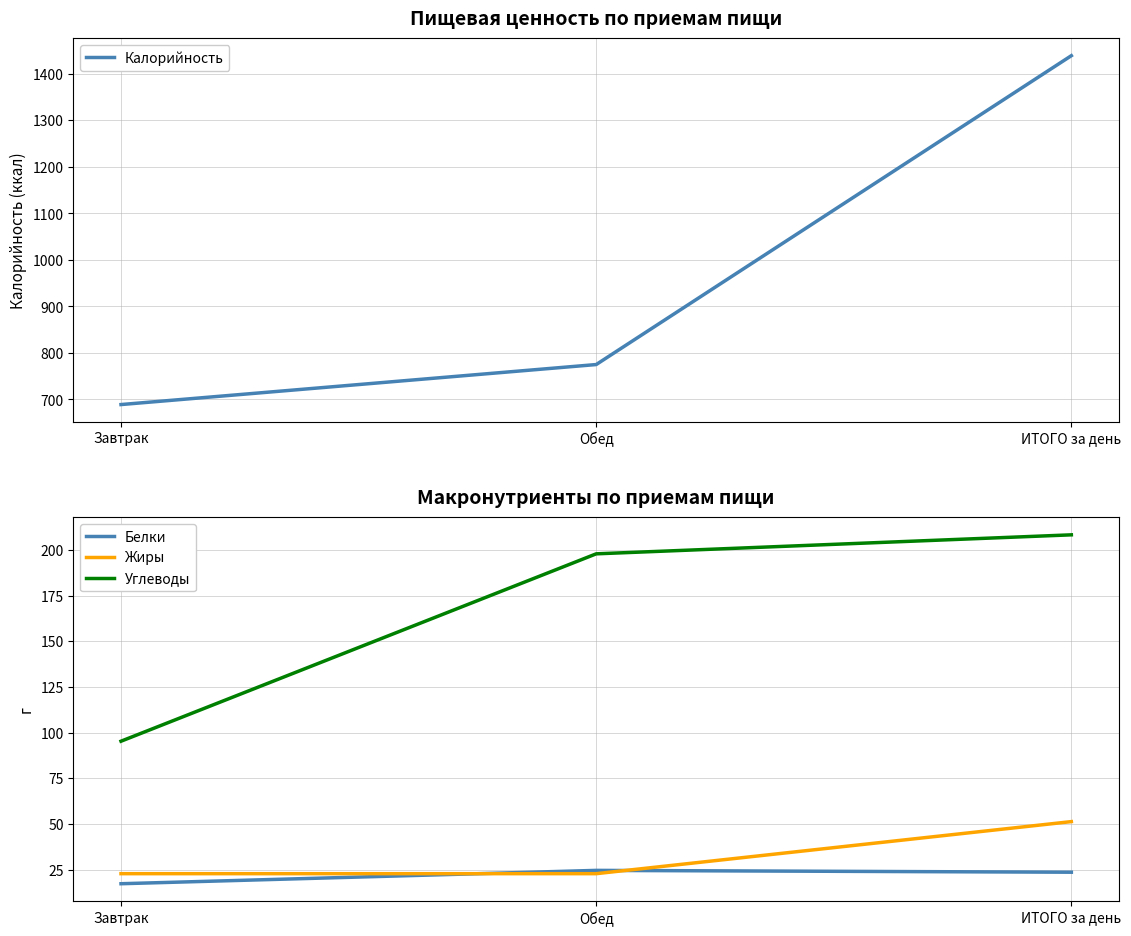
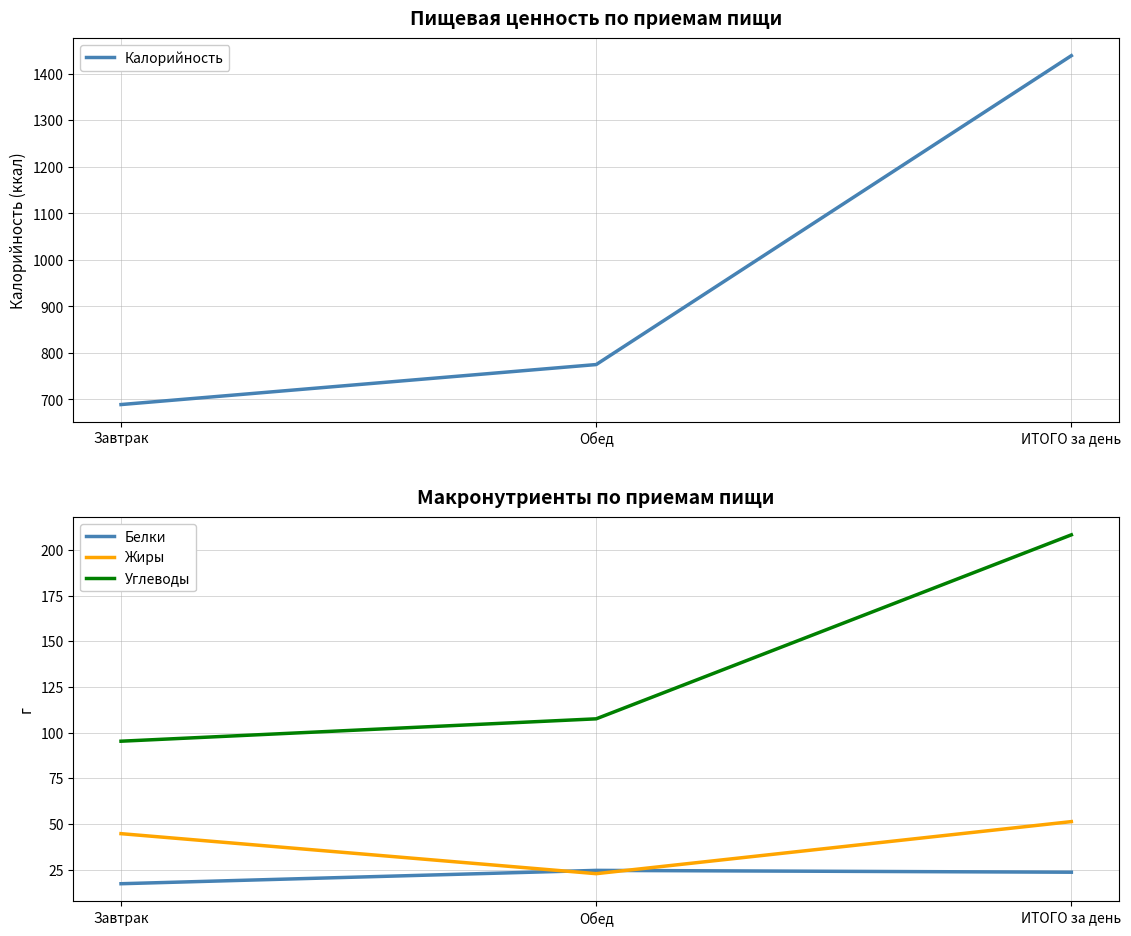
  {
    "Пищевая ценность по приемам пищи": {
      "Завтрак": 690,
      "Обед": 780,
      "ИТОГО за день": 1440
    },
    "Макронутриенты по приемам пищи": {
      "Белки": {
        "Завтрак": 17,
        "Обед": 25,
        "ИТОГО за день": 24
      },
      "Жиры": {
-       "Завтрак": 23,
+       "Завтрак": 45,
        "Обед": 23,
        "ИТОГО за день": 51
      },
      "Углеводы": {
        "Завтрак": 95,
-       "Обед": 198,
+       "Обед": 108,
        "ИТОГО за день": 208
      }
    }
  }
